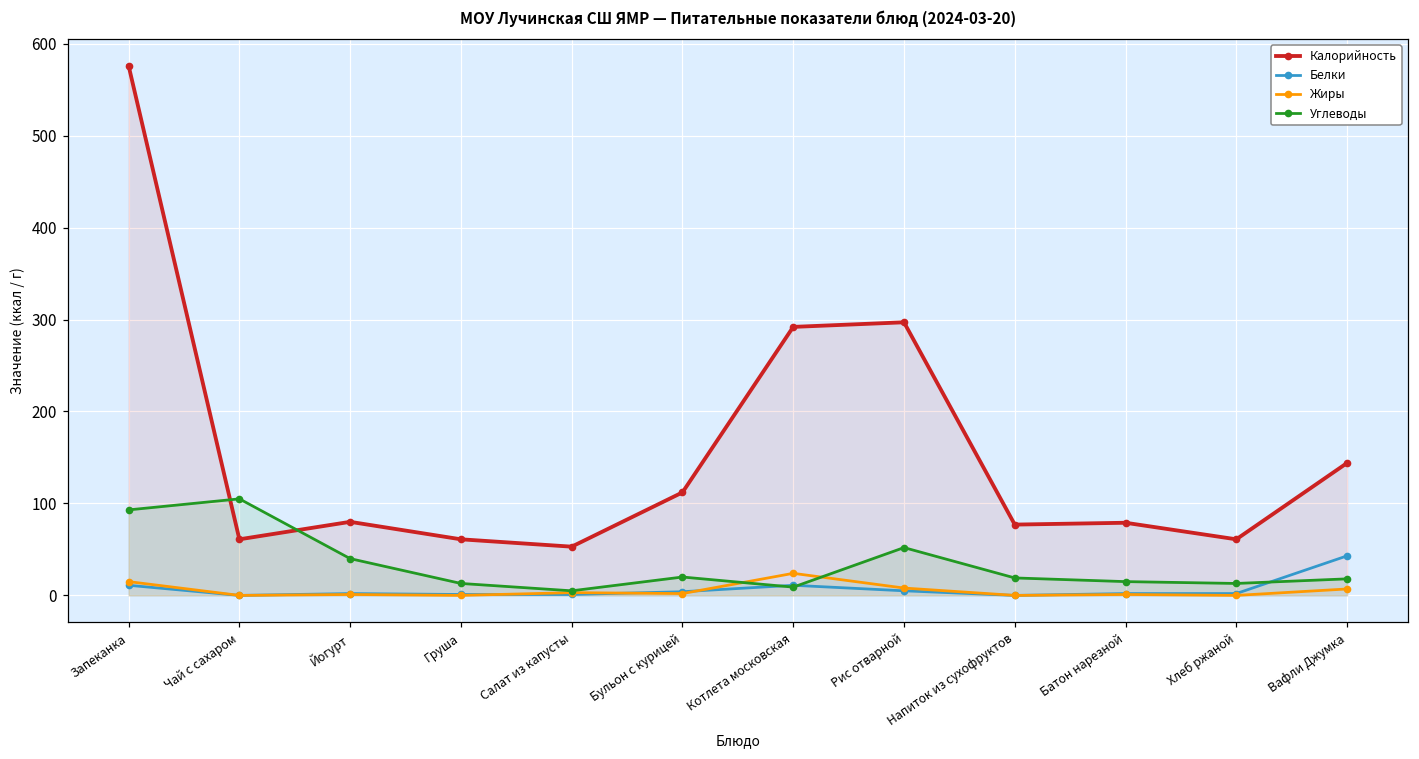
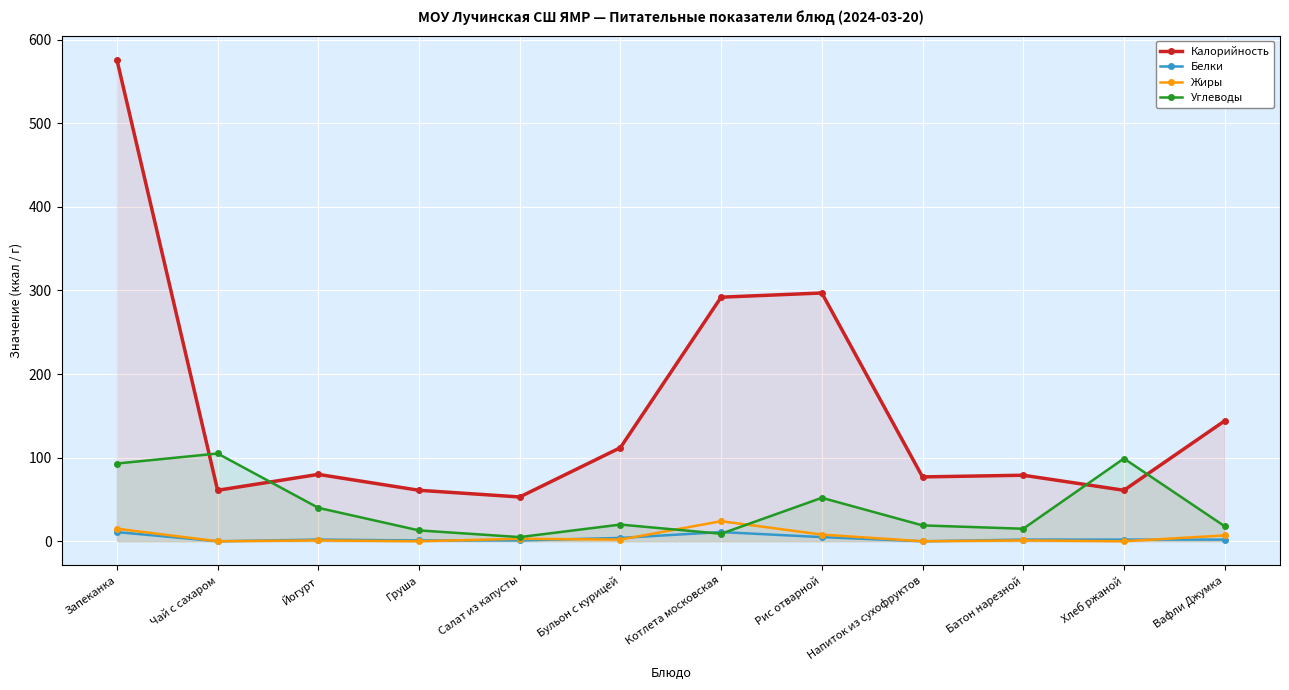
  {
    "Калорийность": {
      "Запеканка": 580,
      "Чай с сахаром": 60,
      "Йогурт": 80,
      "Груша": 60,
      "Салат из капусты": 50,
      "Бульон с курицей": 110,
      "Котлета московская": 290,
      "Рис отварной": 300,
      "Напиток из сухофруктов": 80,
      "Батон нарезной": 80,
      "Хлеб ржаной": 60,
      "Вафли Джумка": 140
    },
    "Белки": {
      "Запеканка": 10,
-     "Вафли Джумка": 40
+     "Вафли Джумка": 0
    },
    "Жиры": {
      "Запеканка": 20,
      "Котлета московская": 20,
      "Вафли Джумка": 10
    },
    "Углеводы": {
      "Запеканка": 90,
      "Чай с сахаром": 110,
      "Йогурт": 40,
      "Груша": 10,
      "Бульон с курицей": 20,
      "Рис отварной": 50,
      "Напиток из сухофруктов": 20,
      "Батон нарезной": 20,
-     "Хлеб ржаной": 10,
+     "Хлеб ржаной": 100,
      "Вафли Джумка": 20
    }
  }
